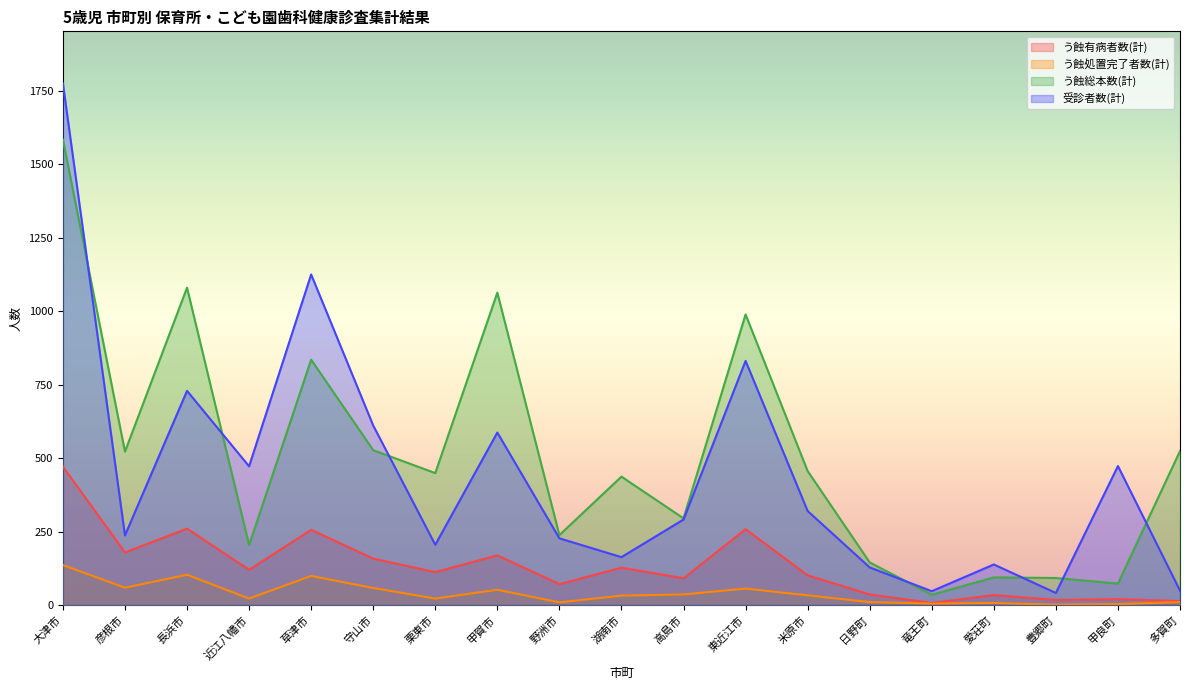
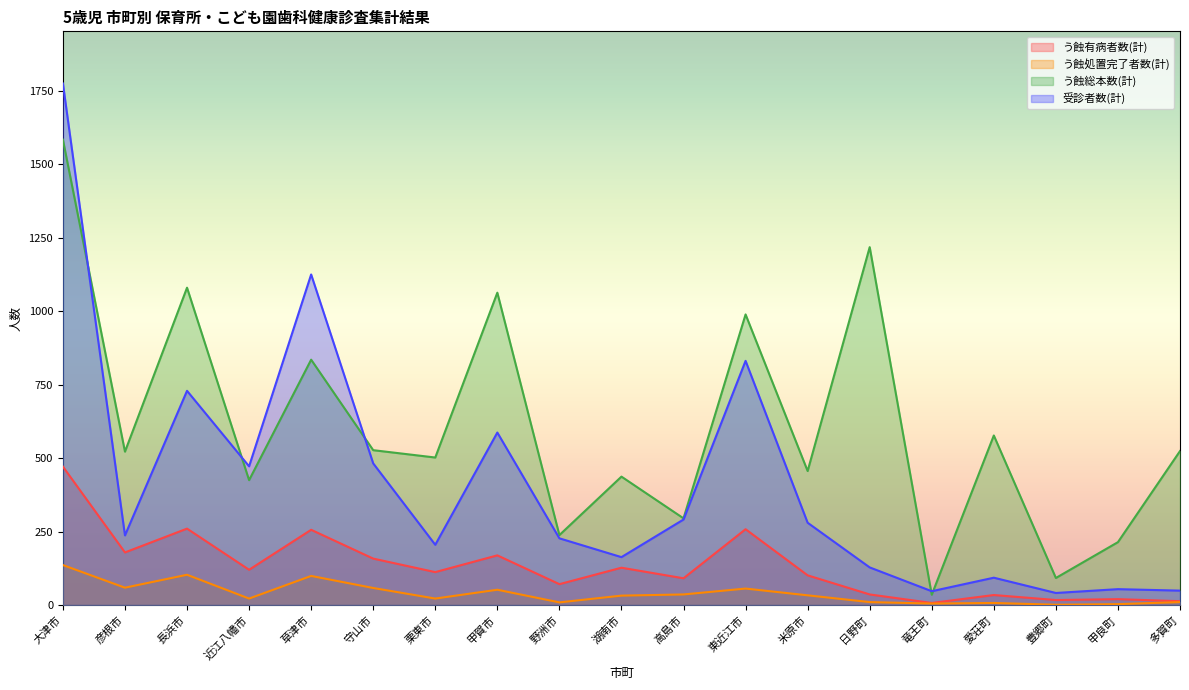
  {
    "う蝕総本数(計)": {
      "大津市": 1580,
      "彦根市": 520,
      "長浜市": 1080,
-     "近江八幡市": 200,
+     "近江八幡市": 430,
      "草津市": 840,
      "守山市": 530,
-     "栗東市": 450,
+     "栗東市": 500,
      "甲賀市": 1060,
      "野洲市": 240,
      "湖南市": 440,
      "東近江市": 990,
      "米原市": 460,
-     "日野町": 150,
+     "日野町": 1220,
      "竜王町": 40,
-     "愛荘町": 90,
+     "愛荘町": 580,
      "豊郷町": 90,
-     "甲良町": 70,
+     "甲良町": 210,
      "多賀町": 520
    },
    "受診者数(計)": {
      "大津市": 1780,
      "彦根市": 240,
      "長浜市": 730,
      "近江八幡市": 470,
      "草津市": 1130,
-     "守山市": 610,
+     "守山市": 480,
      "栗東市": 210,
      "甲賀市": 590,
      "野洲市": 230,
      "湖南市": 160,
      "東近江市": 830,
-     "米原市": 320,
+     "米原市": 280,
      "日野町": 130,
      "竜王町": 50,
-     "愛荘町": 140,
+     "愛荘町": 90,
      "豊郷町": 40,
-     "甲良町": 470,
+     "甲良町": 50,
      "多賀町": 50
    }
  }
